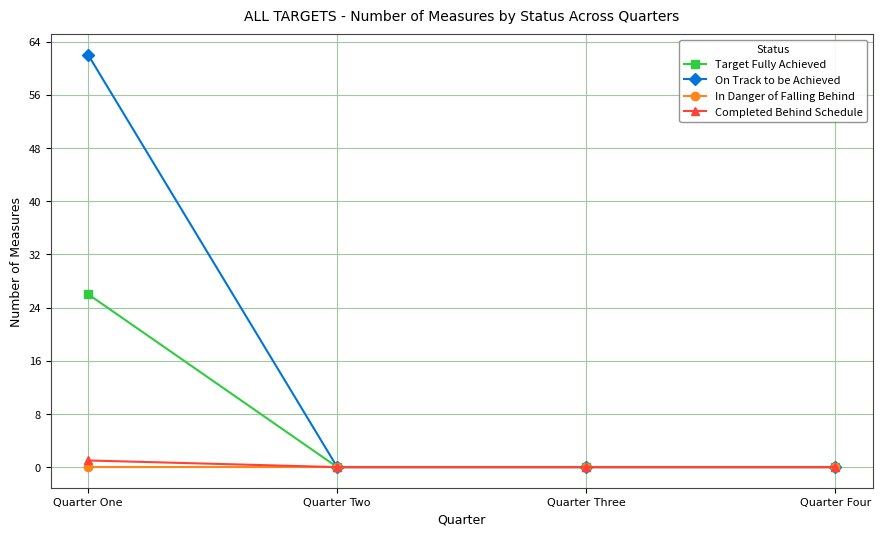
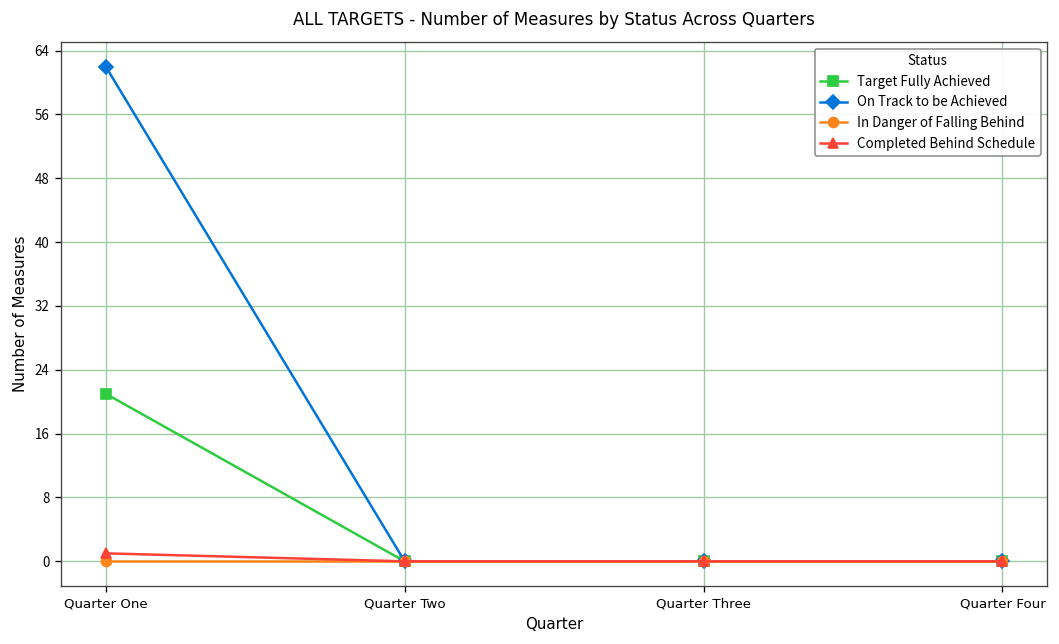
  {
    "Target Fully Achieved": {
-     "Quarter One": 26
+     "Quarter One": 21
    },
    "On Track to be Achieved": {
      "Quarter One": 62
    },
    "In Danger of Falling Behind": {
      "Quarter One": 0
    },
    "Completed Behind Schedule": {
      "Quarter One": 1
    }
  }
